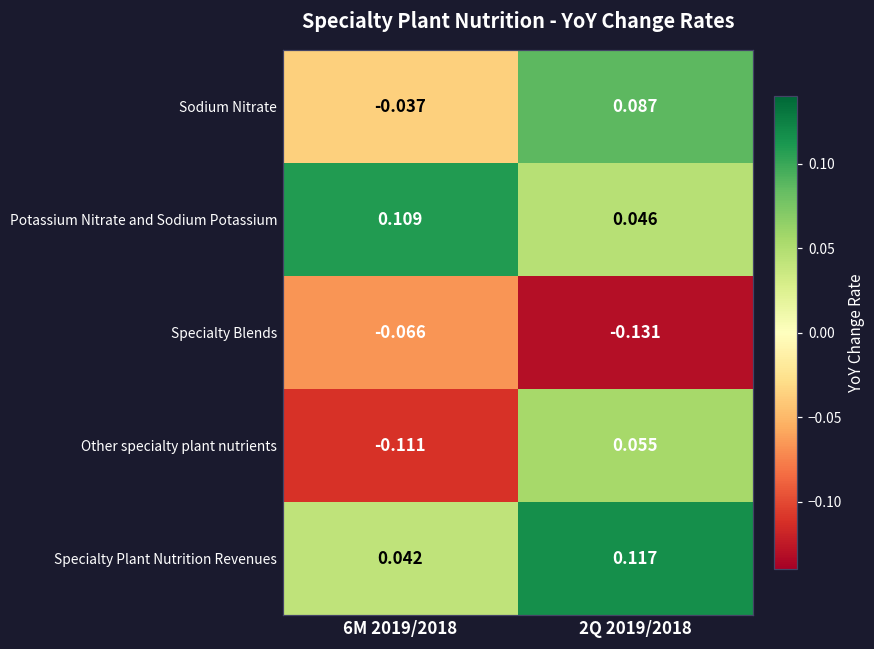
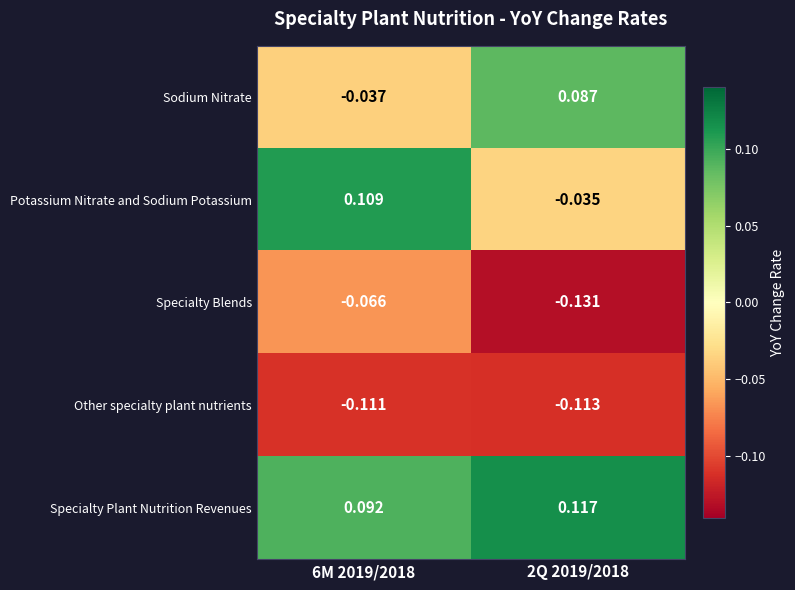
  {
    "Sodium Nitrate": {
      "6M 2019/2018": -0.037,
      "2Q 2019/2018": 0.087
    },
    "Potassium Nitrate and Sodium Potassium": {
      "6M 2019/2018": 0.109,
-     "2Q 2019/2018": 0.046
+     "2Q 2019/2018": -0.035
    },
    "Specialty Blends": {
      "6M 2019/2018": -0.066,
      "2Q 2019/2018": -0.131
    },
    "Other specialty plant nutrients": {
      "6M 2019/2018": -0.111,
-     "2Q 2019/2018": 0.055
+     "2Q 2019/2018": -0.113
    },
    "Specialty Plant Nutrition Revenues": {
-     "6M 2019/2018": 0.042,
+     "6M 2019/2018": 0.092,
      "2Q 2019/2018": 0.117
    }
  }
